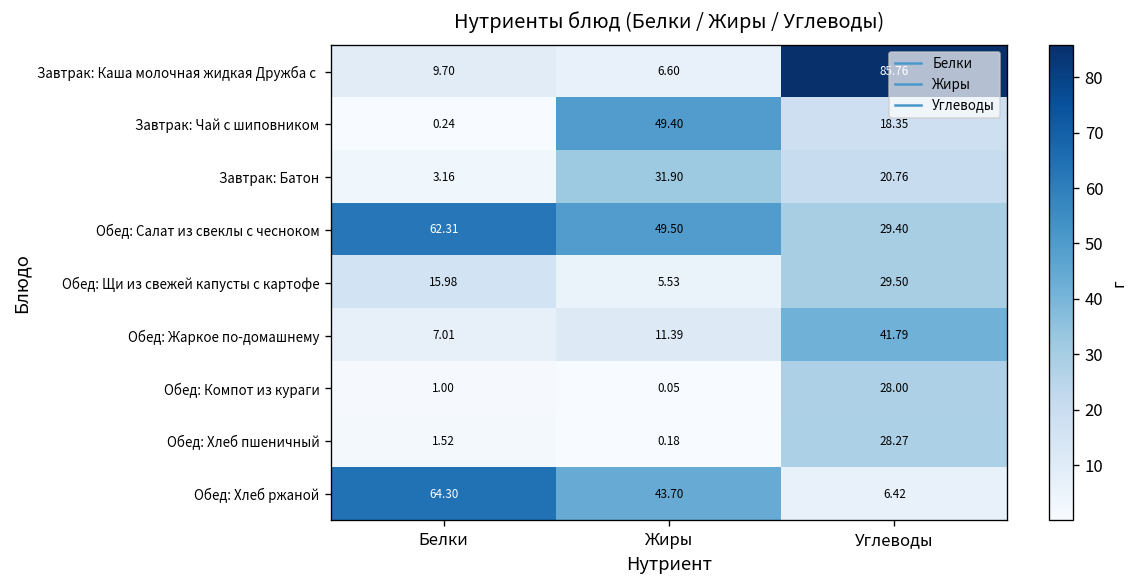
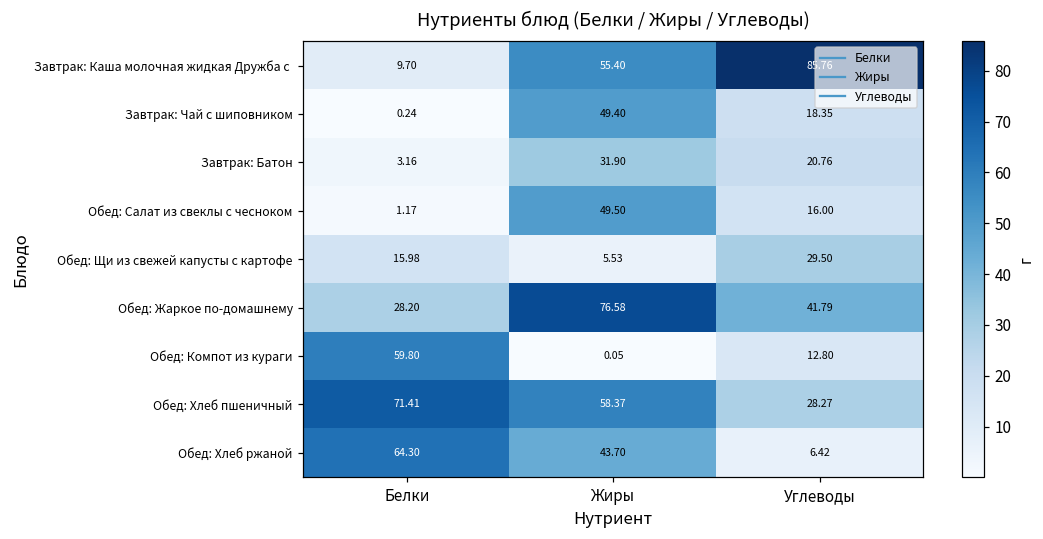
  {
    "Завтрак: Каша молочная жидкая Дружба с": {
      "Белки": 9.70,
-     "Жиры": 6.60
+     "Жиры": 55.40
    },
    "Завтрак: Чай с шиповником": {
      "Белки": 0.24,
      "Жиры": 49.40,
      "Углеводы": 18.35
    },
    "Завтрак: Батон": {
      "Белки": 3.16,
      "Жиры": 31.90,
      "Углеводы": 20.76
    },
    "Обед: Салат из свеклы с чесноком": {
-     "Белки": 62.31,
+     "Белки": 1.17,
      "Жиры": 49.50,
-     "Углеводы": 29.40
+     "Углеводы": 16.00
    },
    "Обед: Щи из свежей капусты с картофе": {
      "Белки": 15.98,
      "Жиры": 5.53,
      "Углеводы": 29.50
    },
    "Обед: Жаркое по-домашнему": {
-     "Белки": 7.01,
-     "Жиры": 11.39,
+     "Белки": 28.20,
+     "Жиры": 76.58,
      "Углеводы": 41.79
    },
    "Обед: Компот из кураги": {
-     "Белки": 1.00,
+     "Белки": 59.80,
      "Жиры": 0.05,
-     "Углеводы": 28.00
+     "Углеводы": 12.80
    },
    "Обед: Хлеб пшеничный": {
-     "Белки": 1.52,
-     "Жиры": 0.18,
+     "Белки": 71.41,
+     "Жиры": 58.37,
      "Углеводы": 28.27
    },
    "Обед: Хлеб ржаной": {
      "Белки": 64.30,
      "Жиры": 43.70,
      "Углеводы": 6.42
    }
  }
